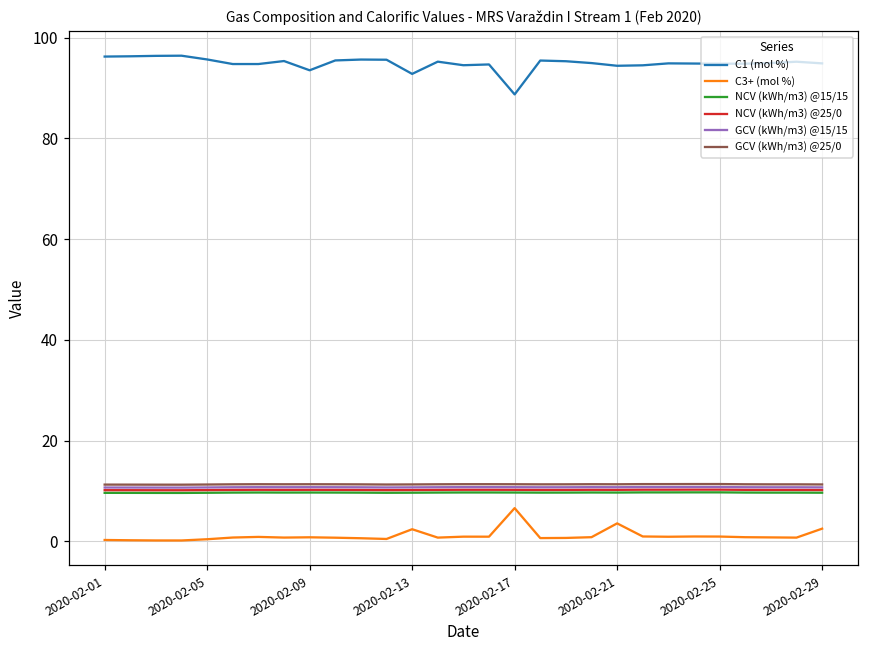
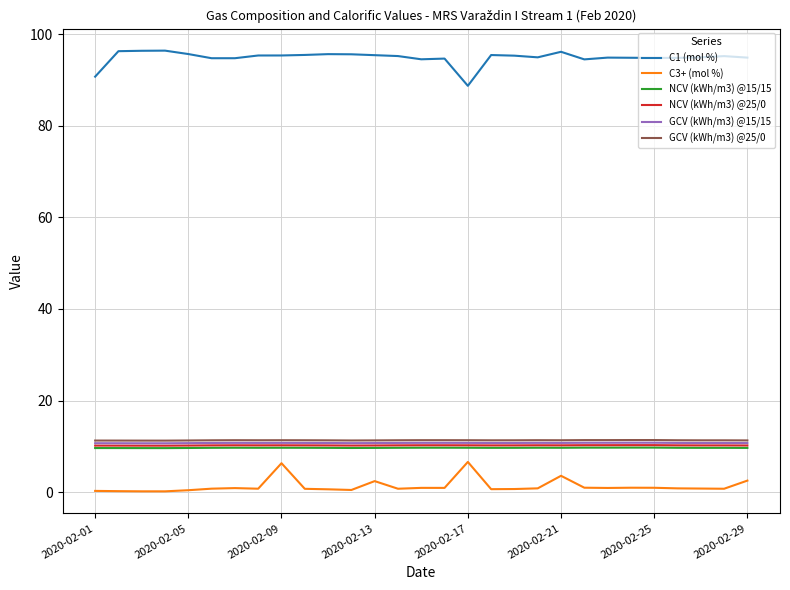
  {
    "C1 (mol %)": {
-     "2020-02-01": 96,
+     "2020-02-01": 91,
      "2020-02-05": 96,
-     "2020-02-09": 93,
-     "2020-02-13": 93,
+     "2020-02-09": 95,
+     "2020-02-13": 95,
      "2020-02-17": 89,
-     "2020-02-21": 94
+     "2020-02-21": 96
    },
    "C3+ (mol %)": {
      "2020-02-01": 0,
      "2020-02-05": 0,
-     "2020-02-09": 1,
+     "2020-02-09": 6,
      "2020-02-13": 2,
      "2020-02-17": 7,
      "2020-02-21": 4,
      "2020-02-25": 1,
      "2020-02-29": 3
    },
    "GCV (kWh/m3) @25/0": {
      "2020-02-01": 11,
      "2020-02-05": 11,
      "2020-02-09": 11,
      "2020-02-13": 11,
      "2020-02-17": 11,
      "2020-02-21": 11,
      "2020-02-25": 11,
      "2020-02-29": 11
    }
  }
